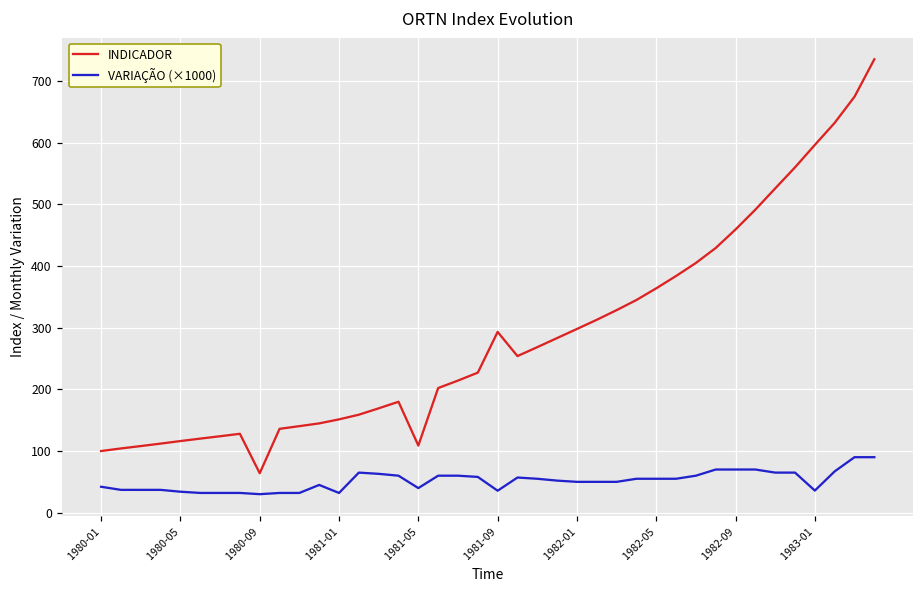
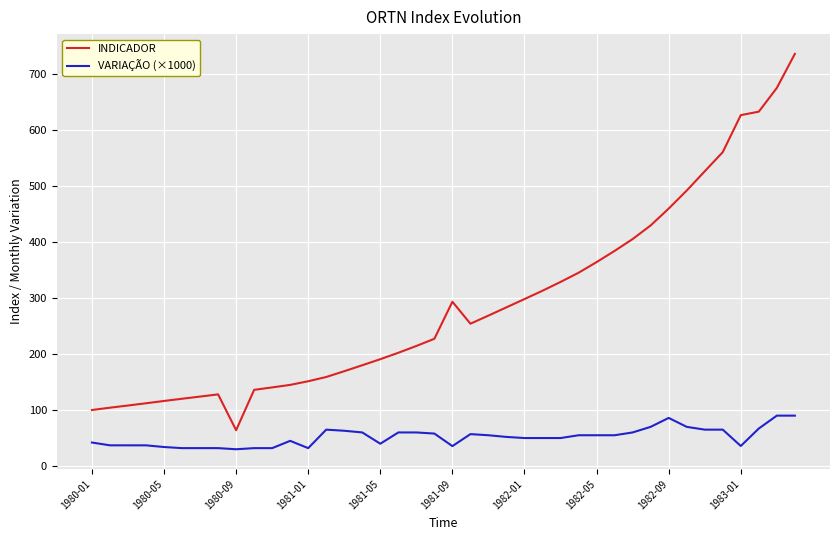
  {
    "INDICADOR": {
      "1980-01": 100,
      "1980-05": 120,
      "1980-09": 60,
      "1981-01": 150,
-     "1981-05": 110,
+     "1981-05": 190,
      "1981-09": 290,
      "1982-01": 300,
      "1982-05": 360,
      "1982-09": 460,
-     "1983-01": 600
+     "1983-01": 630
    },
    "VARIAÇÃO (×1000)": {
      "1980-01": 40,
      "1980-05": 30,
      "1980-09": 30,
      "1981-01": 30,
      "1981-05": 40,
      "1981-09": 40,
      "1982-01": 50,
      "1982-05": 50,
-     "1982-09": 70,
+     "1982-09": 90,
      "1983-01": 40
    }
  }
